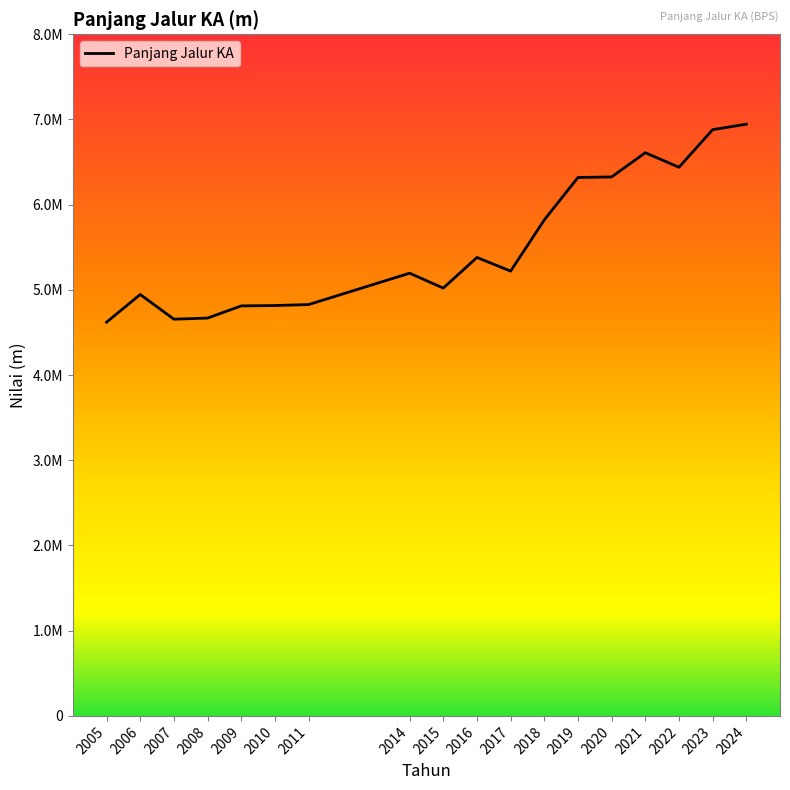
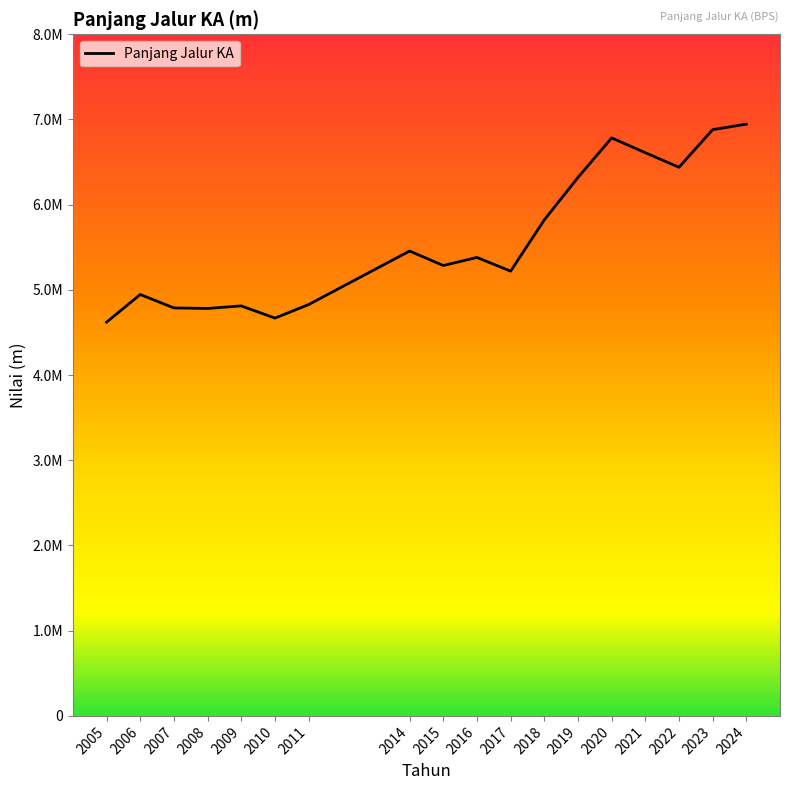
  {
    "2005": 4600000,
    "2006": 4900000,
-   "2007": 4700000,
-   "2008": 4700000,
+   "2007": 4800000,
+   "2008": 4800000,
    "2009": 4800000,
-   "2010": 4800000,
+   "2010": 4700000,
    "2011": 4800000,
-   "2014": 5200000,
-   "2015": 5000000,
+   "2014": 5500000,
+   "2015": 5300000,
    "2016": 5400000,
    "2017": 5200000,
    "2018": 5800000,
    "2019": 6300000,
-   "2020": 6300000,
+   "2020": 6800000,
    "2021": 6600000,
    "2022": 6400000,
    "2023": 6900000,
    "2024": 6900000
  }
